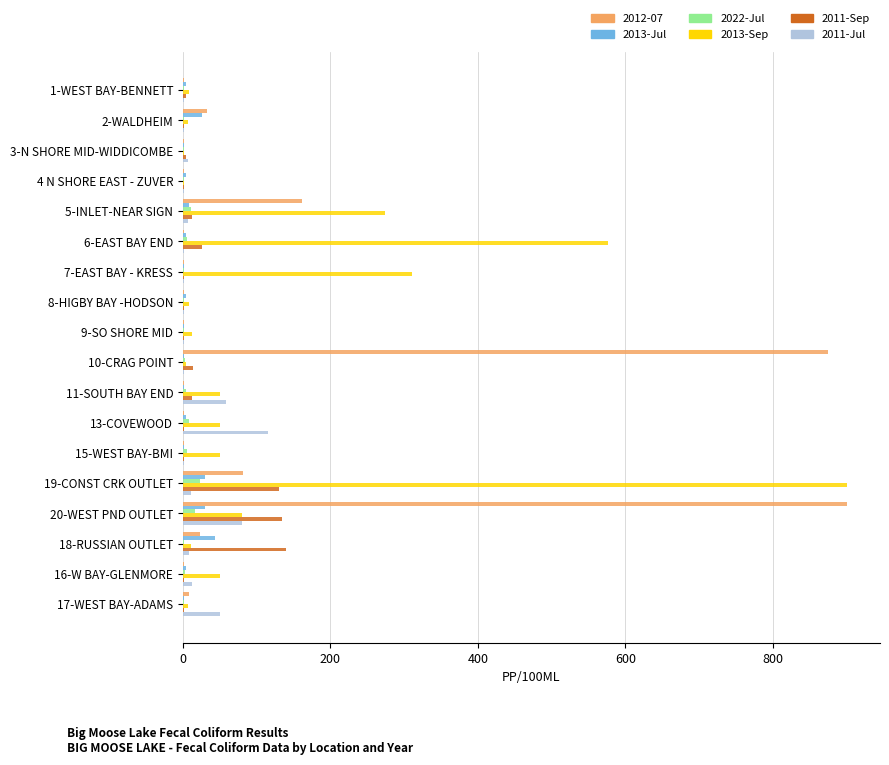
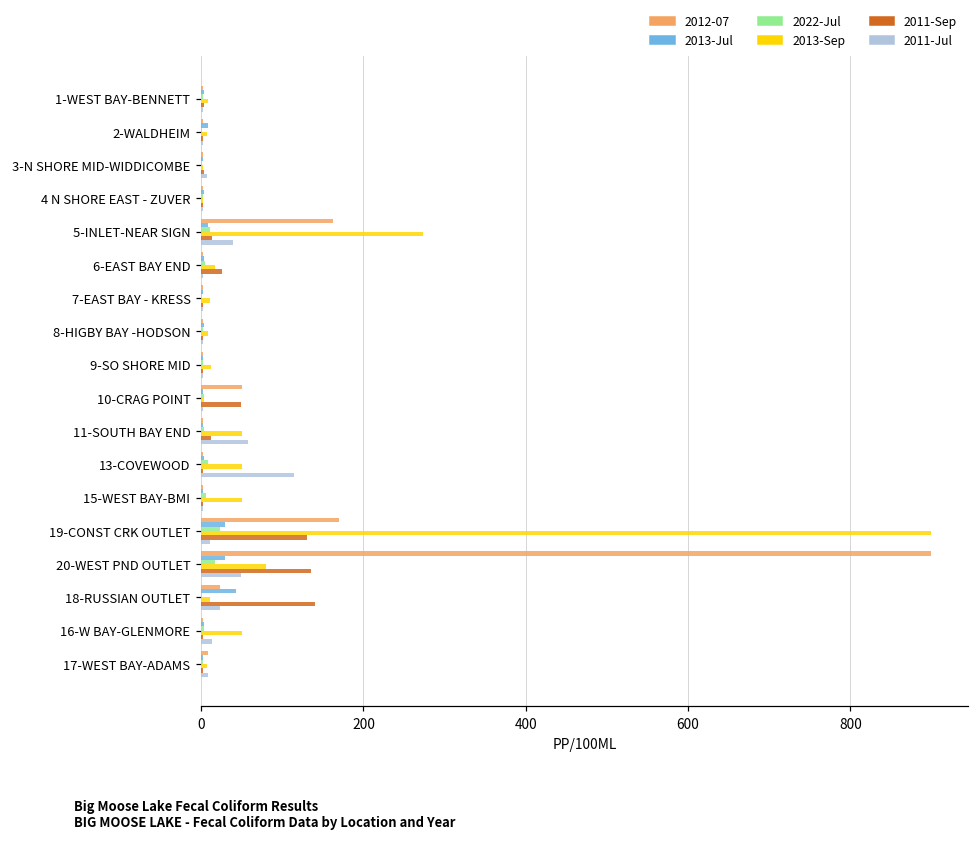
  {
    "2012-07": {
-     "2-WALDHEIM": 30,
+     "2-WALDHEIM": 0,
      "5-INLET-NEAR SIGN": 160,
-     "10-CRAG POINT": 880,
-     "19-CONST CRK OUTLET": 80,
+     "10-CRAG POINT": 50,
+     "19-CONST CRK OUTLET": 170,
      "20-WEST PND OUTLET": 900,
      "18-RUSSIAN OUTLET": 20,
      "17-WEST BAY-ADAMS": 10
    },
    "2013-Jul": {
      "1-WEST BAY-BENNETT": 0,
-     "2-WALDHEIM": 30,
+     "2-WALDHEIM": 10,
      "4 N SHORE EAST - ZUVER": 0,
      "5-INLET-NEAR SIGN": 10,
      "6-EAST BAY END": 0,
      "8-HIGBY BAY -HODSON": 0,
      "13-COVEWOOD": 0,
      "19-CONST CRK OUTLET": 30,
      "20-WEST PND OUTLET": 30,
      "18-RUSSIAN OUTLET": 40,
      "16-W BAY-GLENMORE": 0
    },
    "2022-Jul": {
      "5-INLET-NEAR SIGN": 10,
      "6-EAST BAY END": 10,
      "11-SOUTH BAY END": 0,
      "13-COVEWOOD": 10,
      "15-WEST BAY-BMI": 10,
      "19-CONST CRK OUTLET": 20,
      "20-WEST PND OUTLET": 20
    },
    "2013-Sep": {
      "1-WEST BAY-BENNETT": 10,
      "2-WALDHEIM": 10,
      "5-INLET-NEAR SIGN": 270,
-     "6-EAST BAY END": 580,
-     "7-EAST BAY - KRESS": 310,
+     "6-EAST BAY END": 20,
+     "7-EAST BAY - KRESS": 10,
      "8-HIGBY BAY -HODSON": 10,
      "9-SO SHORE MID": 10,
      "10-CRAG POINT": 0,
      "11-SOUTH BAY END": 50,
      "13-COVEWOOD": 50,
      "15-WEST BAY-BMI": 50,
      "19-CONST CRK OUTLET": 900,
      "20-WEST PND OUTLET": 80,
      "18-RUSSIAN OUTLET": 10,
      "16-W BAY-GLENMORE": 50,
      "17-WEST BAY-ADAMS": 10
    },
    "2011-Sep": {
      "1-WEST BAY-BENNETT": 0,
      "3-N SHORE MID-WIDDICOMBE": 0,
      "5-INLET-NEAR SIGN": 10,
      "6-EAST BAY END": 30,
-     "10-CRAG POINT": 10,
+     "10-CRAG POINT": 50,
      "11-SOUTH BAY END": 10,
      "19-CONST CRK OUTLET": 130,
      "20-WEST PND OUTLET": 140,
      "18-RUSSIAN OUTLET": 140
    },
    "2011-Jul": {
      "3-N SHORE MID-WIDDICOMBE": 10,
-     "5-INLET-NEAR SIGN": 10,
+     "5-INLET-NEAR SIGN": 40,
      "11-SOUTH BAY END": 60,
      "13-COVEWOOD": 120,
      "19-CONST CRK OUTLET": 10,
-     "20-WEST PND OUTLET": 80,
-     "18-RUSSIAN OUTLET": 10,
+     "20-WEST PND OUTLET": 50,
+     "18-RUSSIAN OUTLET": 20,
      "16-W BAY-GLENMORE": 10,
-     "17-WEST BAY-ADAMS": 50
+     "17-WEST BAY-ADAMS": 10
    }
  }
